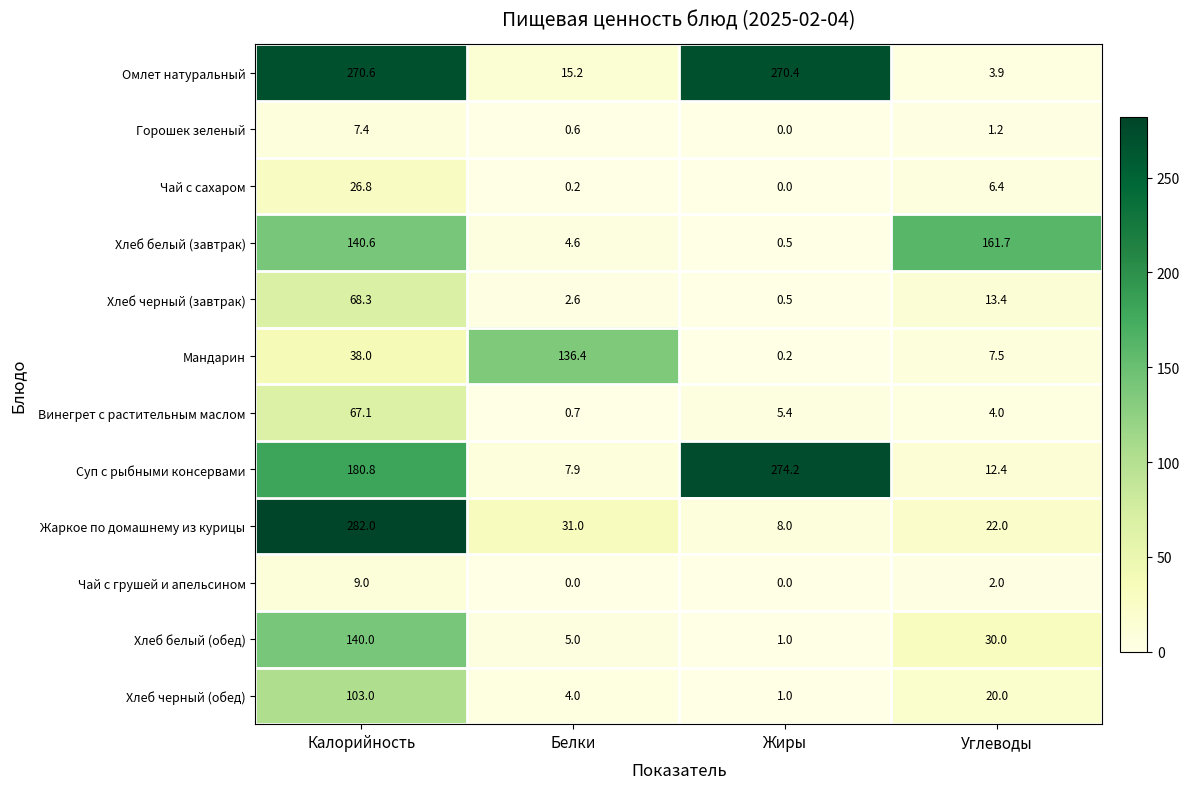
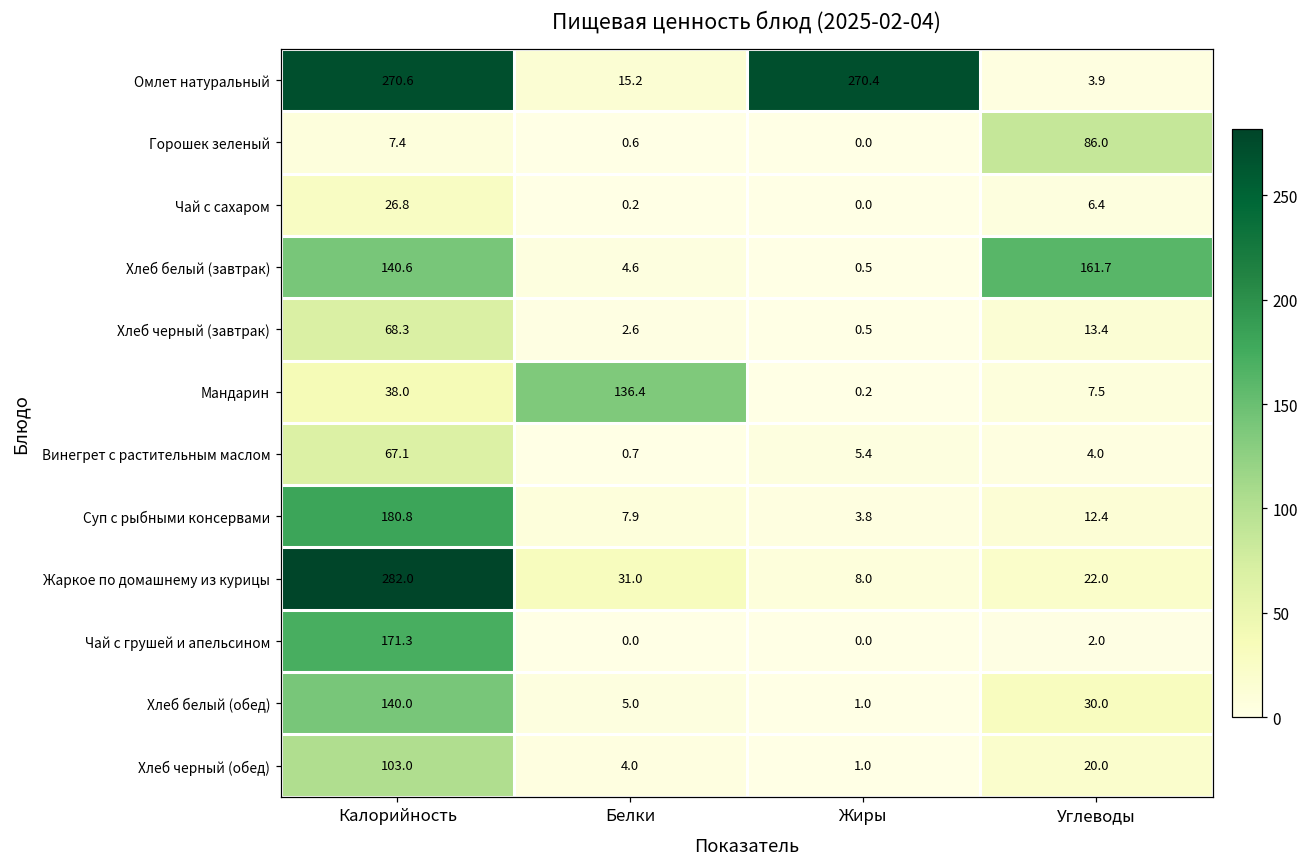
  {
    "Омлет натуральный": {
      "Калорийность": 270.6,
      "Белки": 15.2,
      "Жиры": 270.4,
      "Углеводы": 3.9
    },
    "Горошек зеленый": {
      "Калорийность": 7.4,
      "Белки": 0.6,
      "Жиры": 0.0,
-     "Углеводы": 1.2
+     "Углеводы": 86.0
    },
    "Чай с сахаром": {
      "Калорийность": 26.8,
      "Белки": 0.2,
      "Жиры": 0.0,
      "Углеводы": 6.4
    },
    "Хлеб белый (завтрак)": {
      "Калорийность": 140.6,
      "Белки": 4.6,
      "Жиры": 0.5,
      "Углеводы": 161.7
    },
    "Хлеб черный (завтрак)": {
      "Калорийность": 68.3,
      "Белки": 2.6,
      "Жиры": 0.5,
      "Углеводы": 13.4
    },
    "Мандарин": {
      "Калорийность": 38.0,
      "Белки": 136.4,
      "Жиры": 0.2,
      "Углеводы": 7.5
    },
    "Винегрет с растительным маслом": {
      "Калорийность": 67.1,
      "Белки": 0.7,
      "Жиры": 5.4,
      "Углеводы": 4.0
    },
    "Суп с рыбными консервами": {
      "Калорийность": 180.8,
      "Белки": 7.9,
-     "Жиры": 274.2,
+     "Жиры": 3.8,
      "Углеводы": 12.4
    },
    "Жаркое по домашнему из курицы": {
      "Калорийность": 282.0,
      "Белки": 31.0,
      "Жиры": 8.0,
      "Углеводы": 22.0
    },
    "Чай с грушей и апельсином": {
-     "Калорийность": 9.0,
+     "Калорийность": 171.3,
      "Белки": 0.0,
      "Жиры": 0.0,
      "Углеводы": 2.0
    },
    "Хлеб белый (обед)": {
      "Калорийность": 140.0,
      "Белки": 5.0,
      "Жиры": 1.0,
      "Углеводы": 30.0
    },
    "Хлеб черный (обед)": {
      "Калорийность": 103.0,
      "Белки": 4.0,
      "Жиры": 1.0,
      "Углеводы": 20.0
    }
  }
